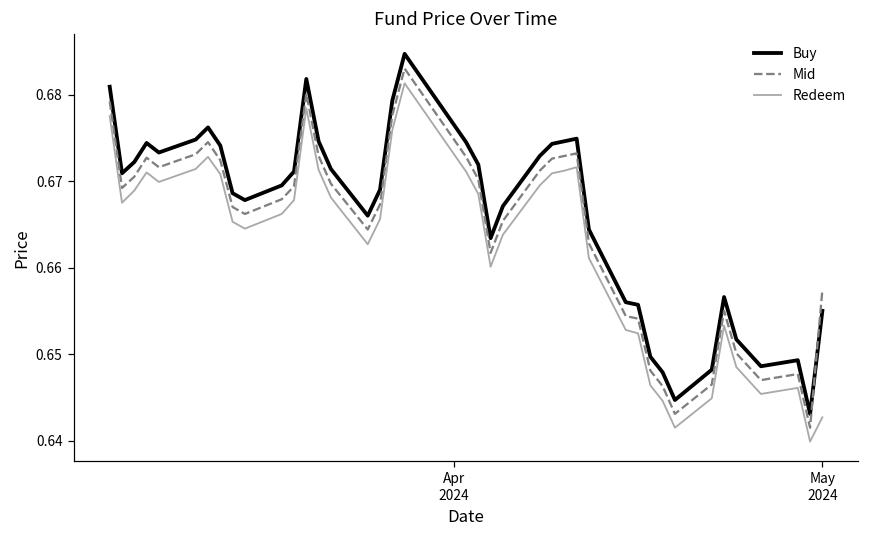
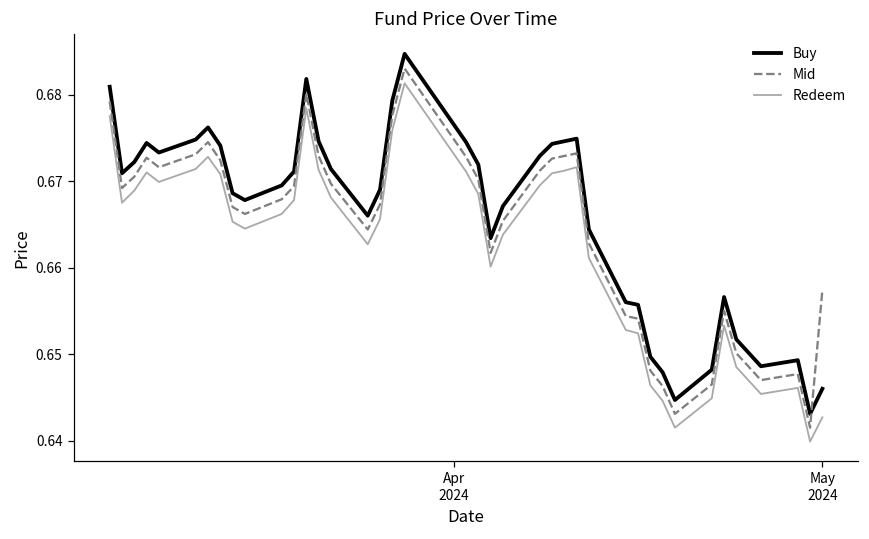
  {
    "Buy": {
-     "May 2024": 0.655
+     "May 2024": 0.646
    },
    "Mid": {
      "May 2024": 0.657
    },
    "Redeem": {
      "May 2024": 0.643
    }
  }
